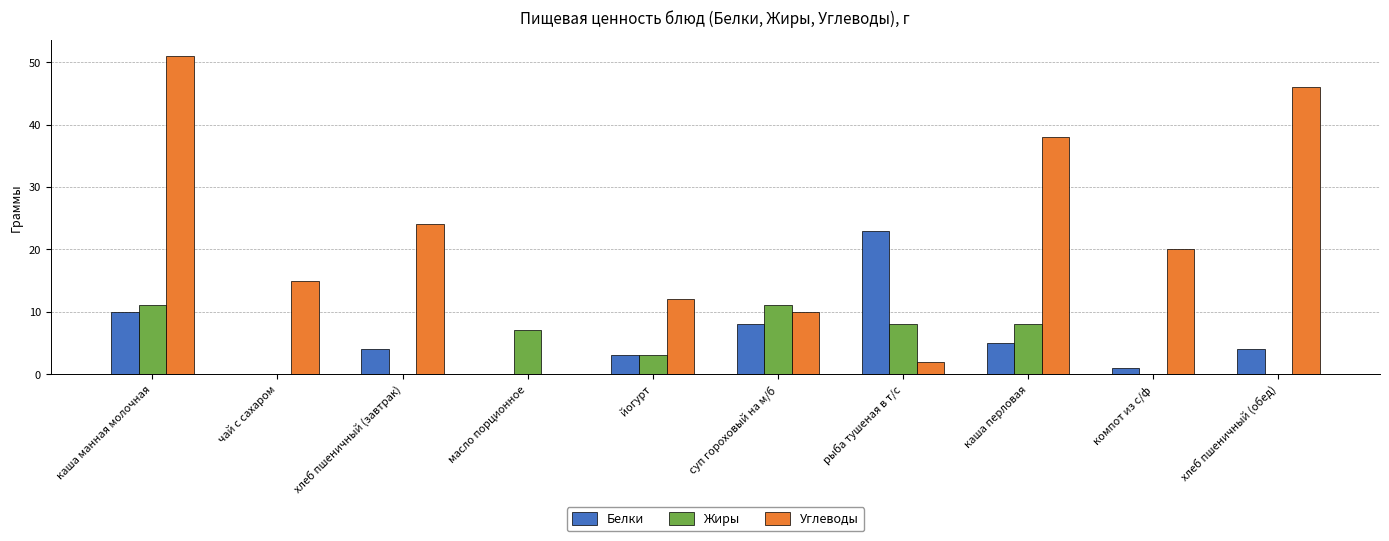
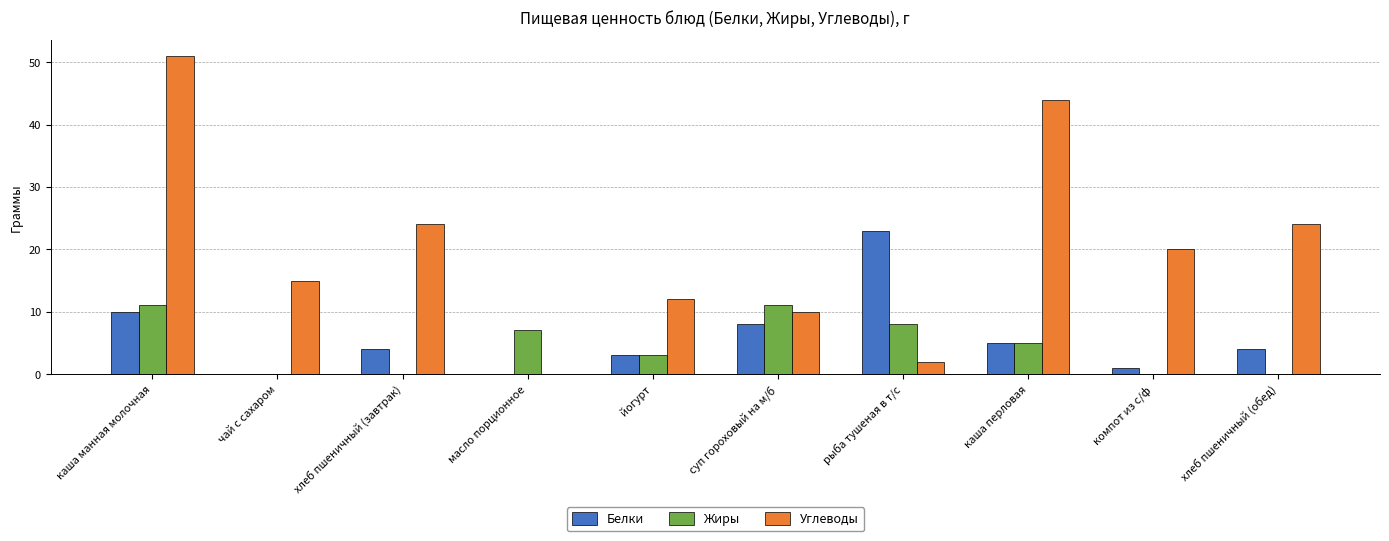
  {
    "Белки": {
      "каша манная молочная": 10,
      "чай с сахаром": 0,
      "хлеб пшеничный (завтрак)": 4,
      "масло порционное": 0,
      "йогурт": 3,
      "суп гороховый на м/б": 8,
      "рыба тушеная в т/с": 23,
      "каша перловая": 5,
      "компот из с/ф": 1,
      "хлеб пшеничный (обед)": 4
    },
    "Жиры": {
      "каша манная молочная": 11,
      "чай с сахаром": 0,
      "хлеб пшеничный (завтрак)": 0,
      "масло порционное": 7,
      "йогурт": 3,
      "суп гороховый на м/б": 11,
      "рыба тушеная в т/с": 8,
-     "каша перловая": 8,
+     "каша перловая": 5,
      "компот из с/ф": 0,
      "хлеб пшеничный (обед)": 0
    },
    "Углеводы": {
      "каша манная молочная": 51,
      "чай с сахаром": 15,
      "хлеб пшеничный (завтрак)": 24,
      "масло порционное": 0,
      "йогурт": 12,
      "суп гороховый на м/б": 10,
      "рыба тушеная в т/с": 2,
-     "каша перловая": 38,
+     "каша перловая": 44,
      "компот из с/ф": 20,
-     "хлеб пшеничный (обед)": 46
+     "хлеб пшеничный (обед)": 24
    }
  }
